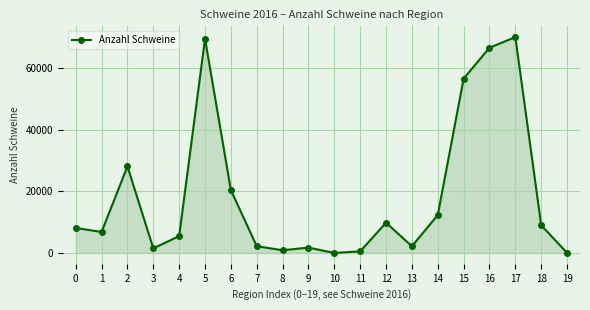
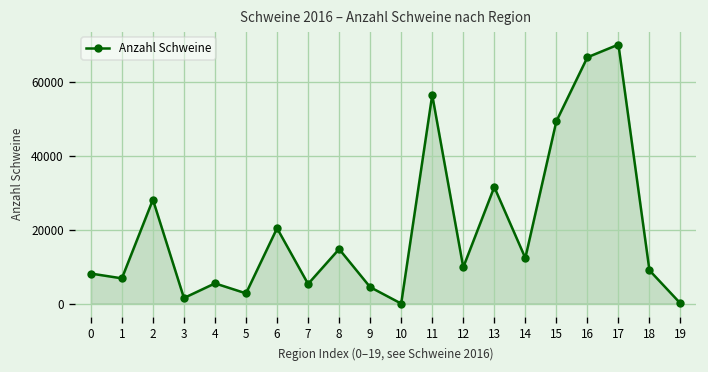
  {
    "0": 8000,
    "1": 7000,
    "2": 28000,
    "3": 2000,
    "4": 5000,
-   "5": 70000,
+   "5": 3000,
    "6": 20000,
-   "7": 2000,
-   "8": 1000,
-   "9": 2000,
+   "7": 5000,
+   "8": 15000,
+   "9": 4000,
    "10": 0,
-   "11": 1000,
+   "11": 57000,
    "12": 10000,
-   "13": 2000,
+   "13": 32000,
    "14": 12000,
-   "15": 57000,
+   "15": 49000,
    "16": 67000,
    "17": 70000,
    "18": 9000,
    "19": 0
  }
